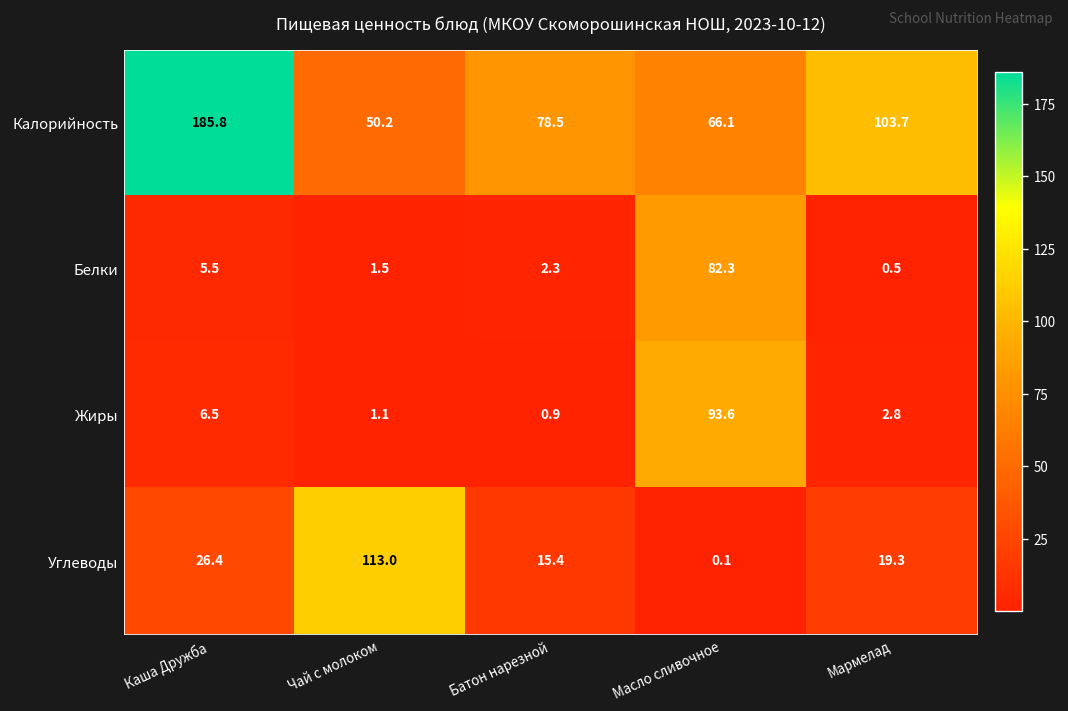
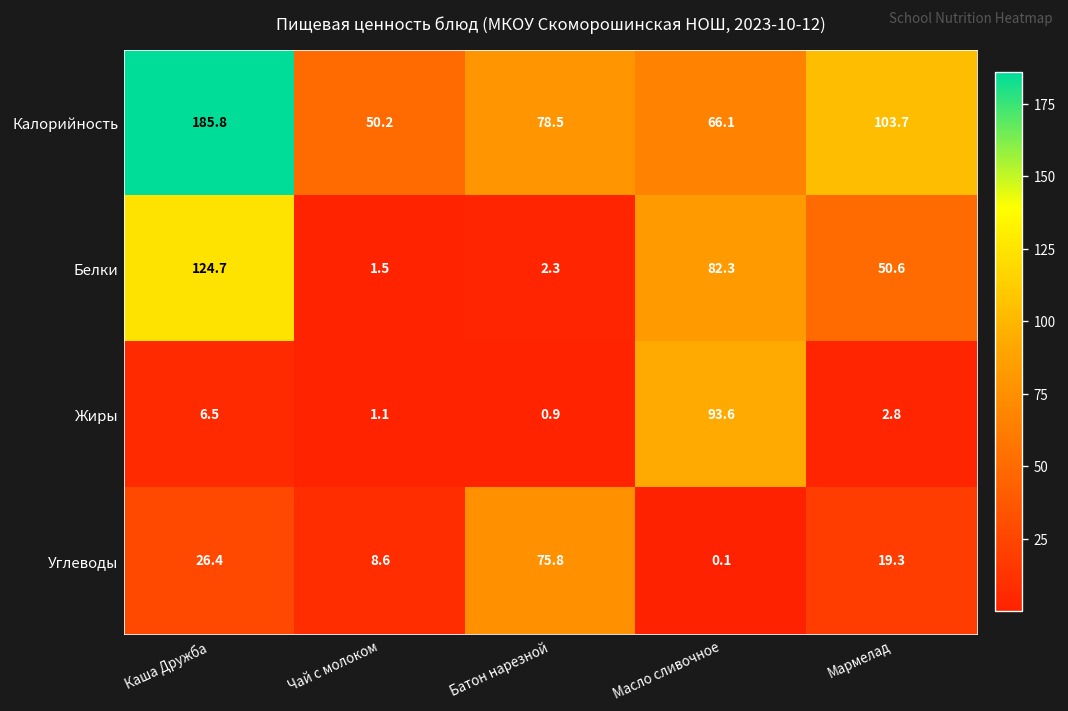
  {
    "Калорийность": {
      "Каша Дружба": 185.8,
      "Чай с молоком": 50.2,
      "Батон нарезной": 78.5,
      "Масло сливочное": 66.1,
      "Мармелад": 103.7
    },
    "Белки": {
-     "Каша Дружба": 5.5,
+     "Каша Дружба": 124.7,
      "Чай с молоком": 1.5,
      "Батон нарезной": 2.3,
      "Масло сливочное": 82.3,
-     "Мармелад": 0.5
+     "Мармелад": 50.6
    },
    "Жиры": {
      "Каша Дружба": 6.5,
      "Чай с молоком": 1.1,
      "Батон нарезной": 0.9,
      "Масло сливочное": 93.6,
      "Мармелад": 2.8
    },
    "Углеводы": {
      "Каша Дружба": 26.4,
-     "Чай с молоком": 113.0,
-     "Батон нарезной": 15.4,
+     "Чай с молоком": 8.6,
+     "Батон нарезной": 75.8,
      "Масло сливочное": 0.1,
      "Мармелад": 19.3
    }
  }
